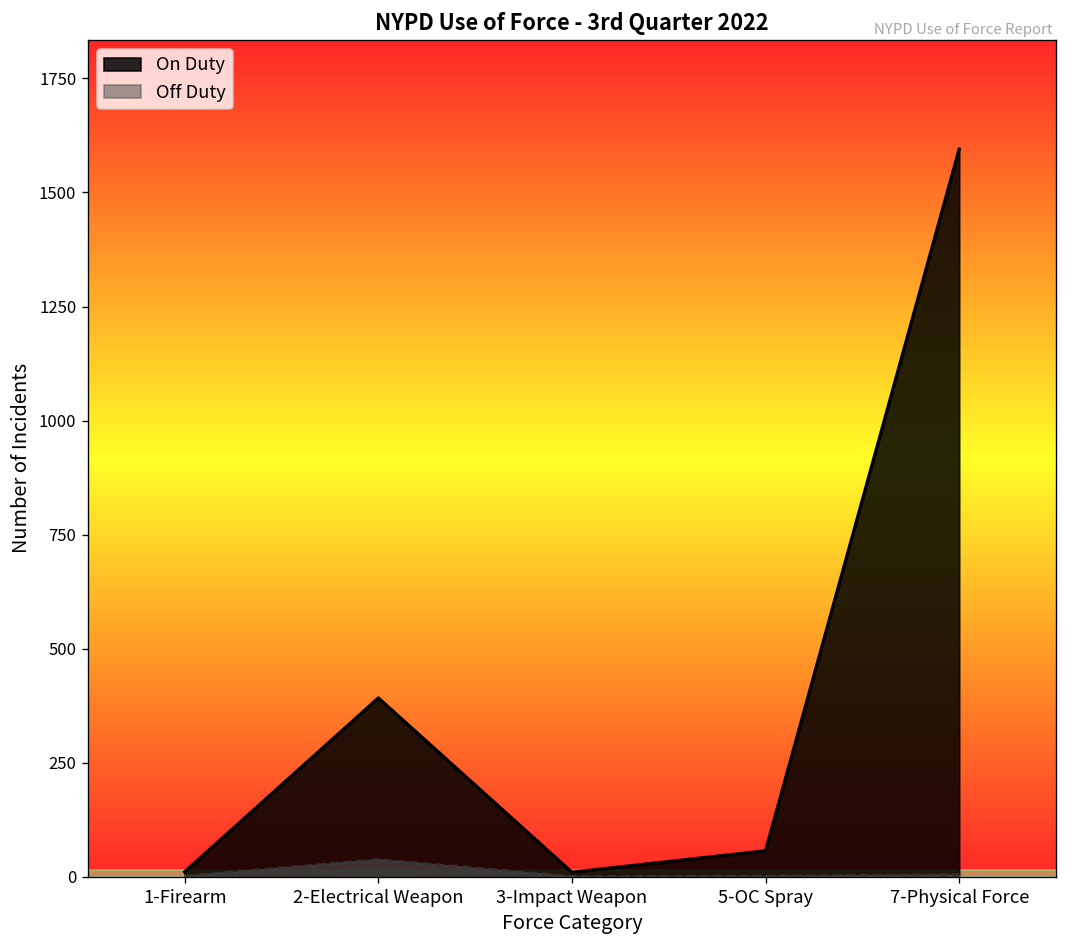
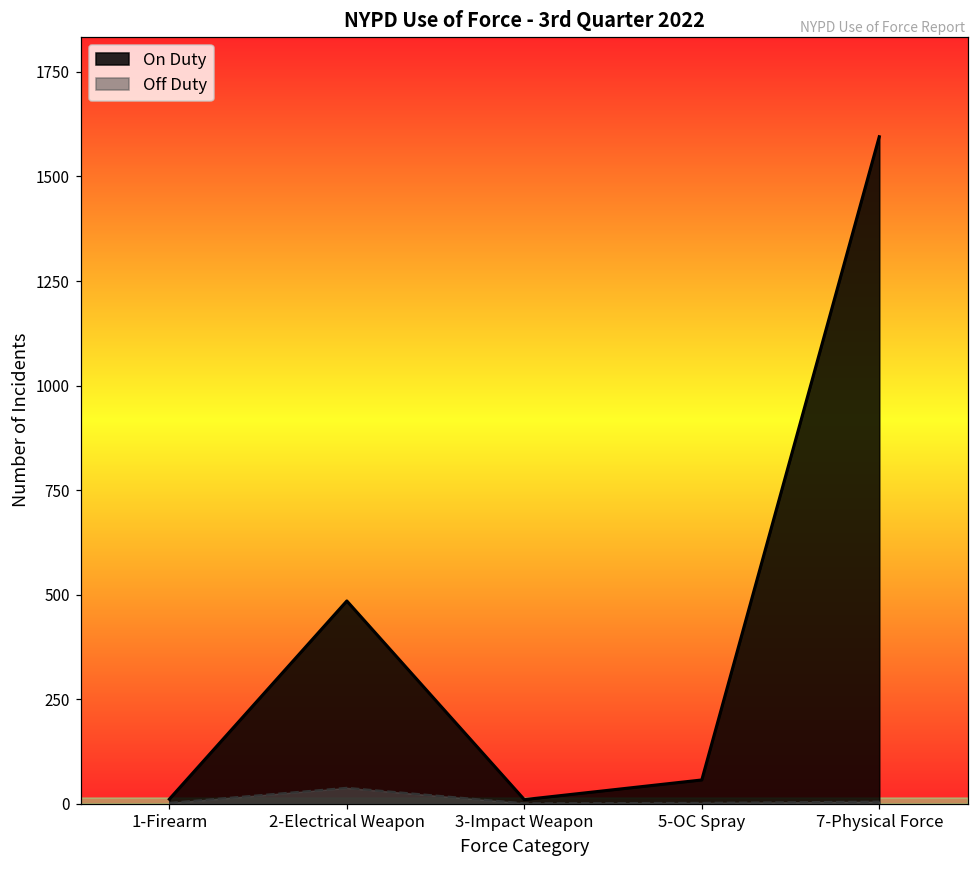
  {
    "On Duty": {
-     "2-Electrical Weapon": 390,
+     "2-Electrical Weapon": 490,
      "5-OC Spray": 60,
      "7-Physical Force": 1600
    },
    "Off Duty": {
      "2-Electrical Weapon": 40
    }
  }
